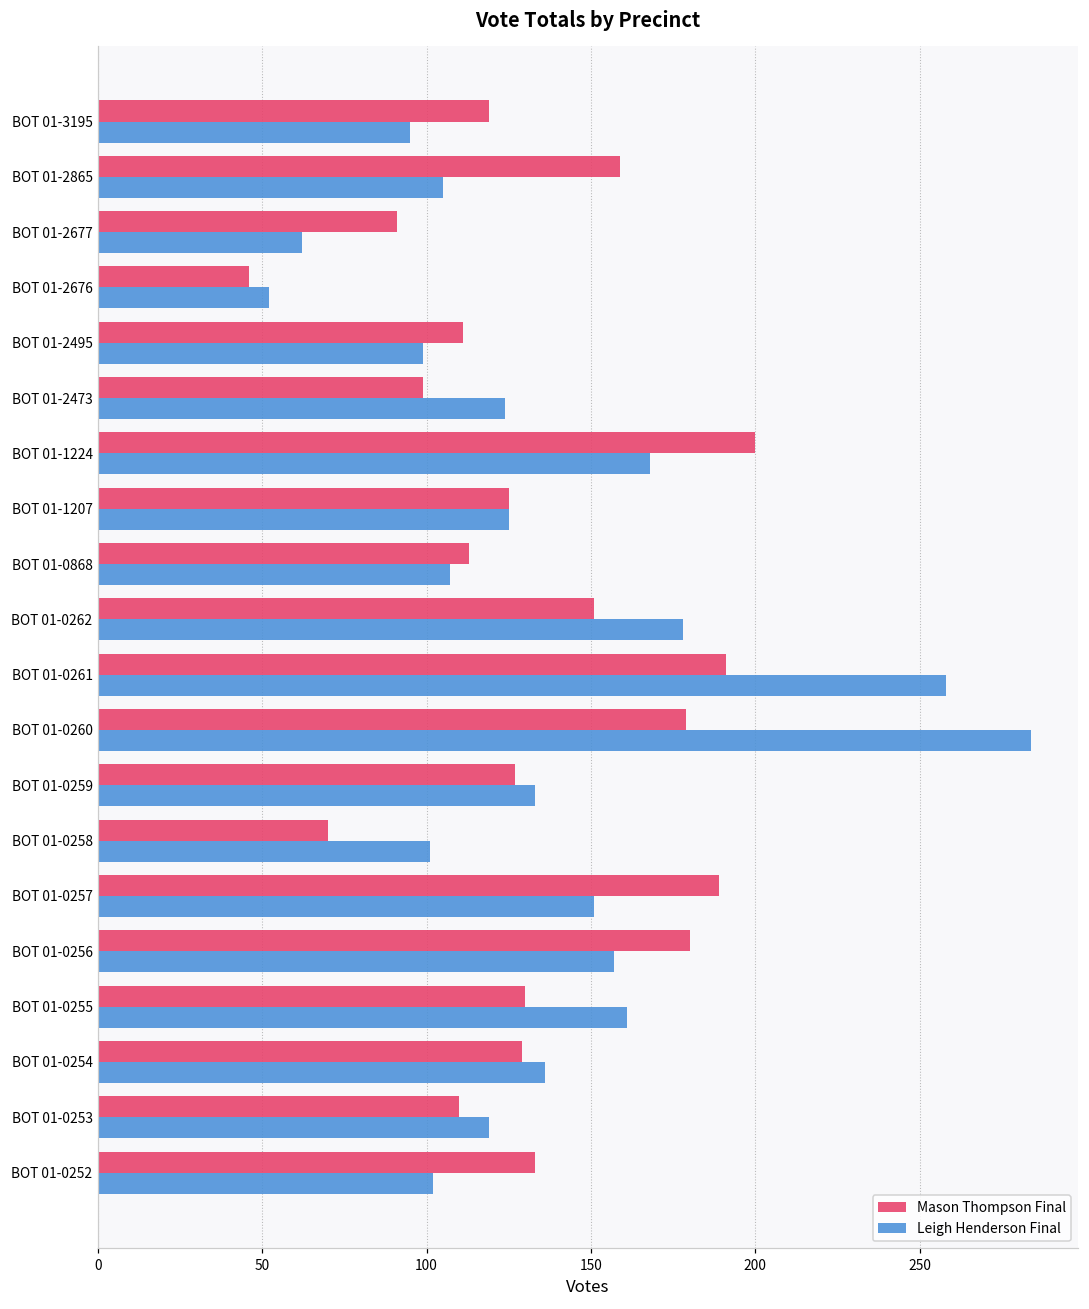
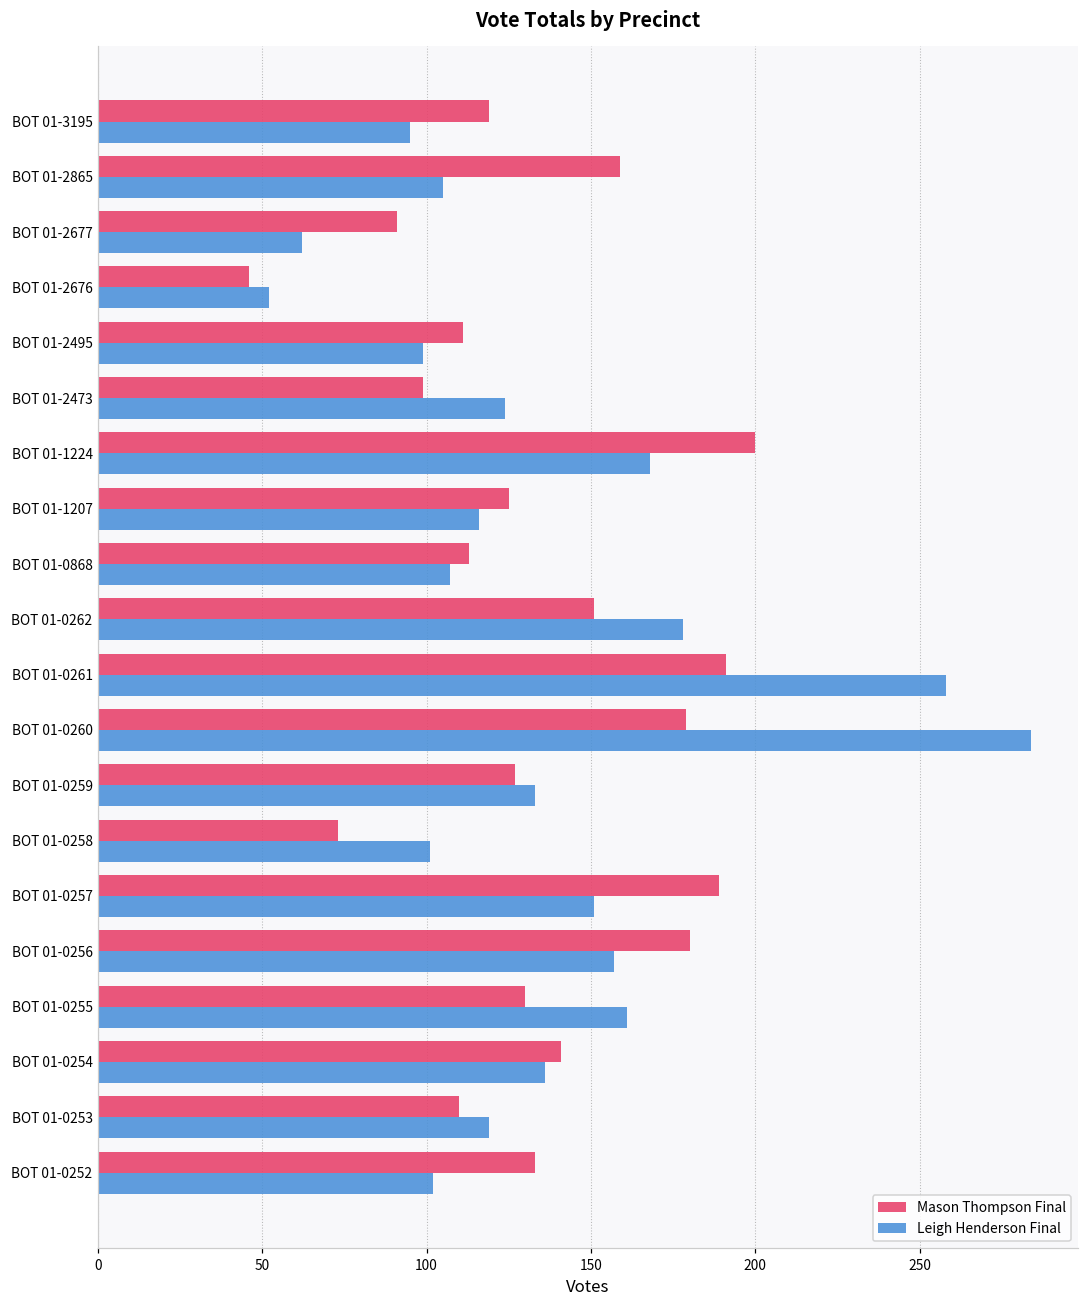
  {
    "Mason Thompson Final": {
      "BOT 01-3195": 119,
      "BOT 01-2865": 159,
      "BOT 01-2677": 91,
      "BOT 01-2676": 46,
      "BOT 01-2495": 111,
      "BOT 01-2473": 99,
      "BOT 01-1224": 200,
      "BOT 01-1207": 125,
      "BOT 01-0868": 113,
      "BOT 01-0262": 151,
      "BOT 01-0261": 191,
      "BOT 01-0260": 179,
      "BOT 01-0259": 127,
-     "BOT 01-0258": 70,
+     "BOT 01-0258": 73,
      "BOT 01-0257": 189,
      "BOT 01-0256": 180,
      "BOT 01-0255": 130,
-     "BOT 01-0254": 129,
+     "BOT 01-0254": 141,
      "BOT 01-0253": 110,
      "BOT 01-0252": 133
    },
    "Leigh Henderson Final": {
      "BOT 01-3195": 95,
      "BOT 01-2865": 105,
      "BOT 01-2677": 62,
      "BOT 01-2676": 52,
      "BOT 01-2495": 99,
      "BOT 01-2473": 124,
      "BOT 01-1224": 168,
-     "BOT 01-1207": 125,
+     "BOT 01-1207": 116,
      "BOT 01-0868": 107,
      "BOT 01-0262": 178,
      "BOT 01-0261": 258,
      "BOT 01-0260": 284,
      "BOT 01-0259": 133,
      "BOT 01-0258": 101,
      "BOT 01-0257": 151,
      "BOT 01-0256": 157,
      "BOT 01-0255": 161,
      "BOT 01-0254": 136,
      "BOT 01-0253": 119,
      "BOT 01-0252": 102
    }
  }
